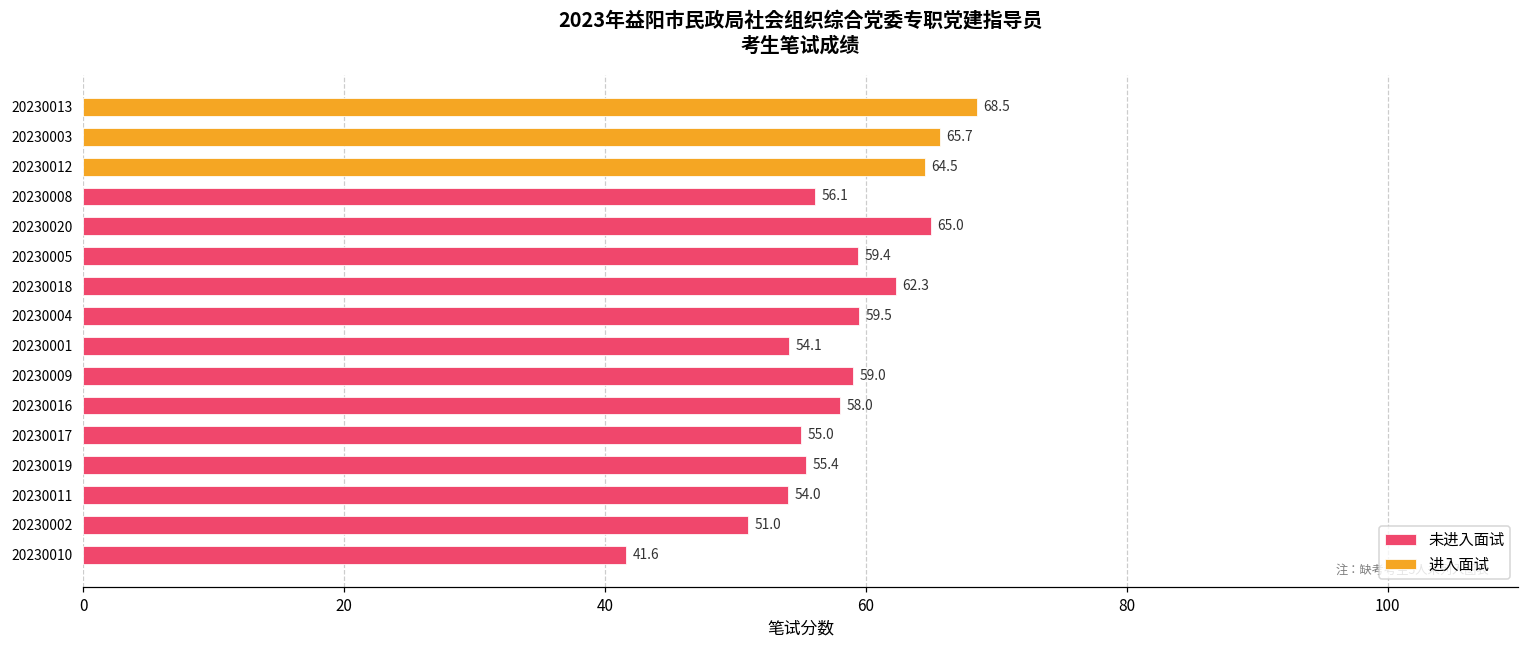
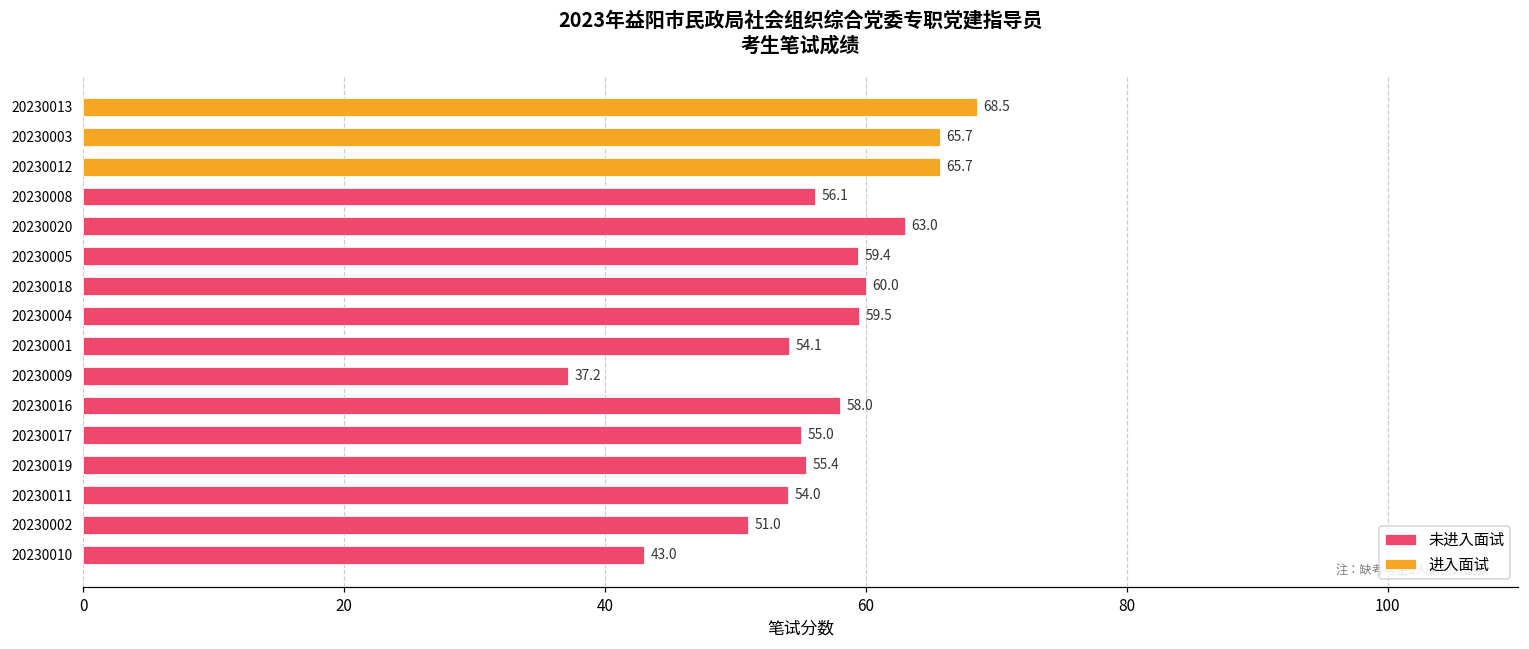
  {
    "未进入面试": {
      "20230008": 56.1,
-     "20230020": 65.0,
+     "20230020": 63.0,
      "20230005": 59.4,
-     "20230018": 62.3,
+     "20230018": 60.0,
      "20230004": 59.5,
      "20230001": 54.1,
-     "20230009": 59.0,
+     "20230009": 37.2,
      "20230016": 58.0,
      "20230017": 55.0,
      "20230019": 55.4,
      "20230011": 54.0,
      "20230002": 51.0,
-     "20230010": 41.6
+     "20230010": 43.0
    },
    "进入面试": {
      "20230013": 68.5,
      "20230003": 65.7,
-     "20230012": 64.5
+     "20230012": 65.7
    }
  }
